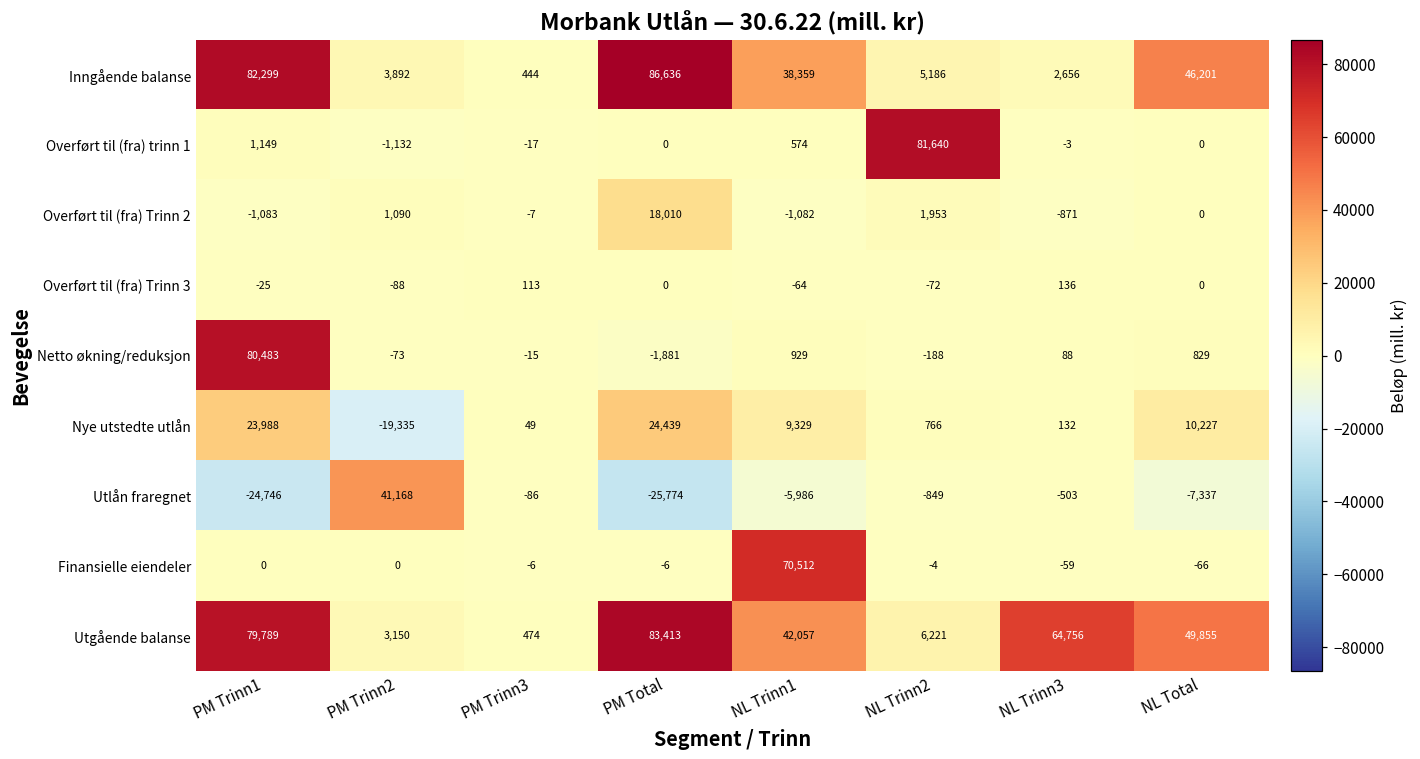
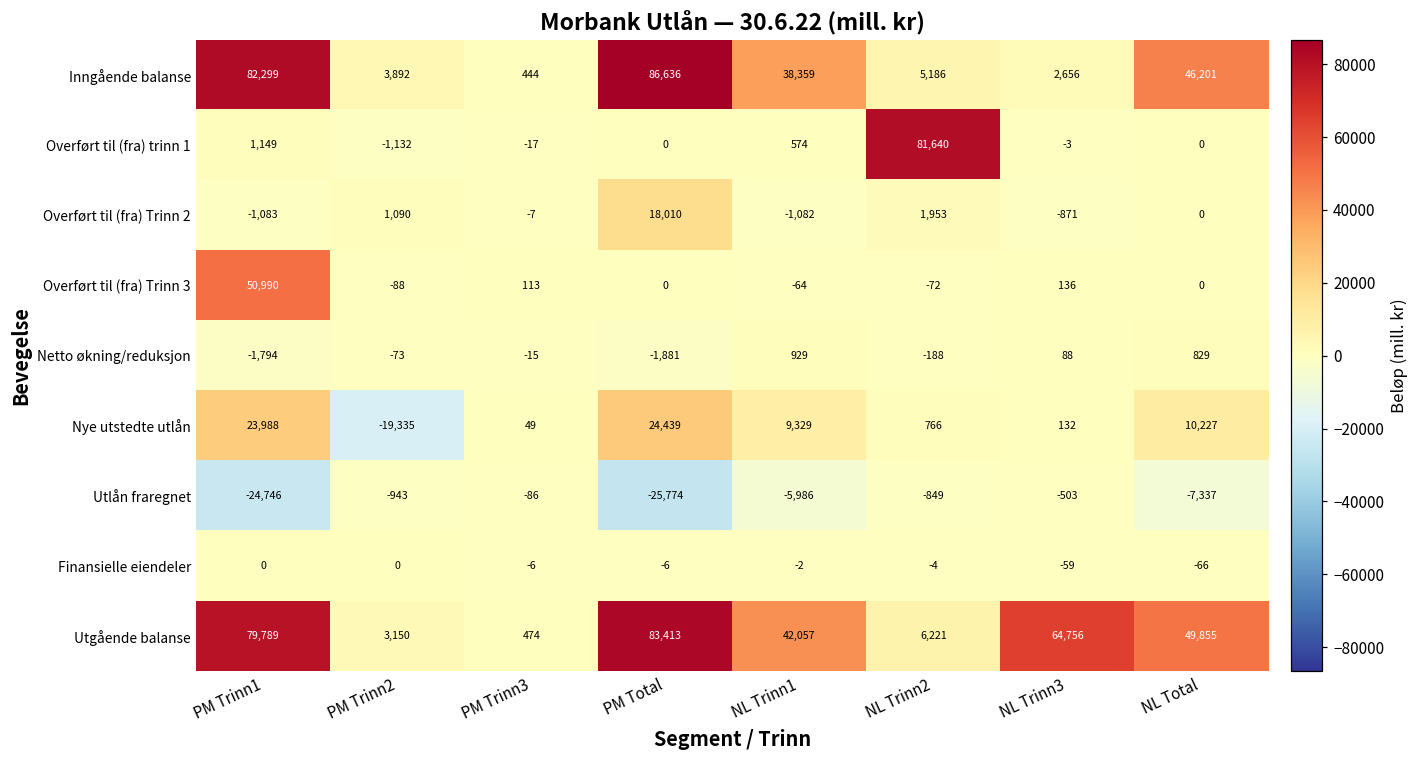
  {
    "Inngående balanse": {
      "PM Trinn1": "82,299",
      "PM Trinn2": "3,892",
      "PM Trinn3": "444",
      "PM Total": "86,636",
      "NL Trinn1": "38,359",
      "NL Trinn2": "5,186",
      "NL Trinn3": "2,656",
      "NL Total": "46,201"
    },
    "Overført til (fra) trinn 1": {
      "PM Trinn1": "1,149",
      "PM Trinn2": "-1,132",
      "PM Trinn3": "-17",
      "PM Total": "0",
      "NL Trinn1": "574",
      "NL Trinn2": "81,640",
      "NL Trinn3": "-3",
      "NL Total": "0"
    },
    "Overført til (fra) Trinn 2": {
      "PM Trinn1": "-1,083",
      "PM Trinn2": "1,090",
      "PM Trinn3": "-7",
      "PM Total": "18,010",
      "NL Trinn1": "-1,082",
      "NL Trinn2": "1,953",
      "NL Trinn3": "-871",
      "NL Total": "0"
    },
    "Overført til (fra) Trinn 3": {
-     "PM Trinn1": "-25",
+     "PM Trinn1": "50,990",
      "PM Trinn2": "-88",
      "PM Trinn3": "113",
      "PM Total": "0",
      "NL Trinn1": "-64",
      "NL Trinn2": "-72",
      "NL Trinn3": "136",
      "NL Total": "0"
    },
    "Netto økning/reduksjon": {
-     "PM Trinn1": "80,483",
+     "PM Trinn1": "-1,794",
      "PM Trinn2": "-73",
      "PM Trinn3": "-15",
      "PM Total": "-1,881",
      "NL Trinn1": "929",
      "NL Trinn2": "-188",
      "NL Trinn3": "88",
      "NL Total": "829"
    },
    "Nye utstedte utlån": {
      "PM Trinn1": "23,988",
      "PM Trinn2": "-19,335",
      "PM Trinn3": "49",
      "PM Total": "24,439",
      "NL Trinn1": "9,329",
      "NL Trinn2": "766",
      "NL Trinn3": "132",
      "NL Total": "10,227"
    },
    "Utlån fraregnet": {
      "PM Trinn1": "-24,746",
-     "PM Trinn2": "41,168",
+     "PM Trinn2": "-943",
      "PM Trinn3": "-86",
      "PM Total": "-25,774",
      "NL Trinn1": "-5,986",
      "NL Trinn2": "-849",
      "NL Trinn3": "-503",
      "NL Total": "-7,337"
    },
    "Finansielle eiendeler": {
      "PM Trinn1": "0",
      "PM Trinn2": "0",
      "PM Trinn3": "-6",
      "PM Total": "-6",
-     "NL Trinn1": "70,512",
+     "NL Trinn1": "-2",
      "NL Trinn2": "-4",
      "NL Trinn3": "-59",
      "NL Total": "-66"
    },
    "Utgående balanse": {
      "PM Trinn1": "79,789",
      "PM Trinn2": "3,150",
      "PM Trinn3": "474",
      "PM Total": "83,413",
      "NL Trinn1": "42,057",
      "NL Trinn2": "6,221",
      "NL Trinn3": "64,756",
      "NL Total": "49,855"
    }
  }
